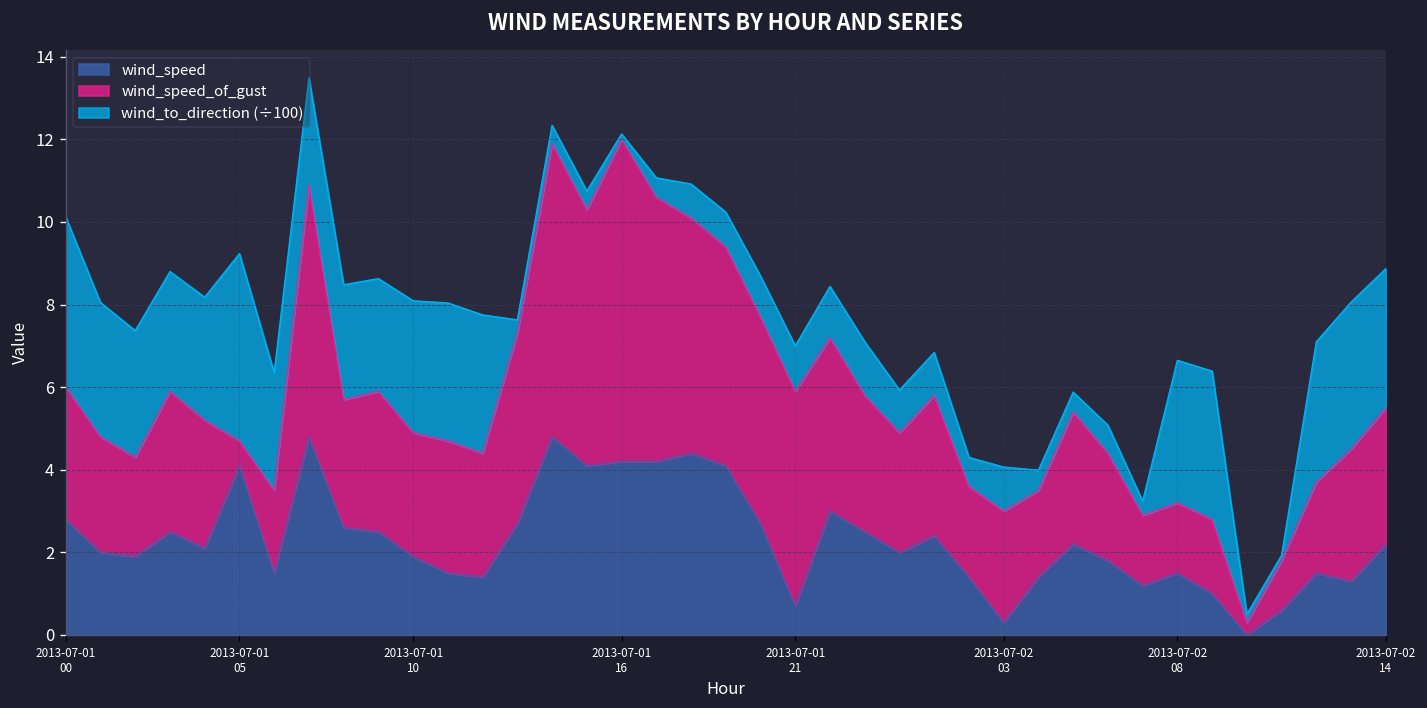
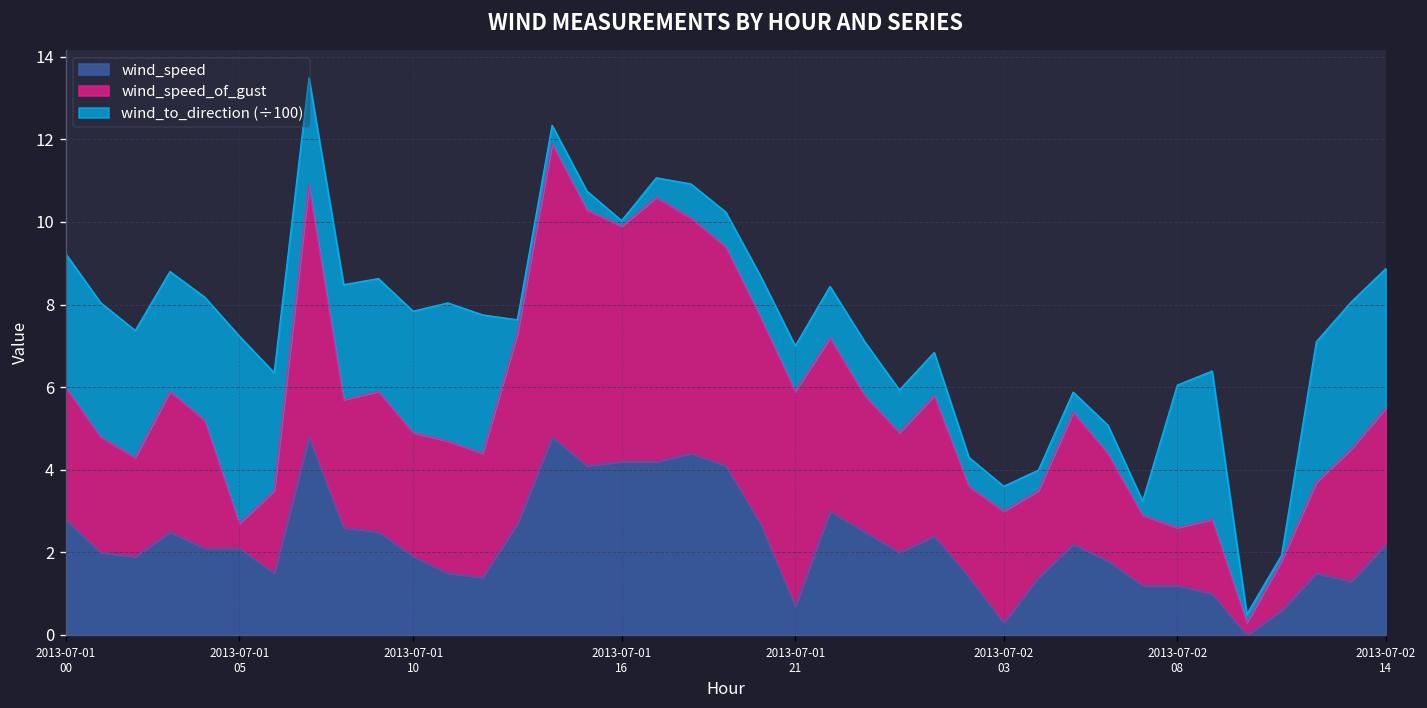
  {
    "wind_speed": {
      "2013-07-01 00": 2.8,
-     "2013-07-01 05": 4.1,
+     "2013-07-01 05": 2.1,
      "2013-07-01 10": 1.9,
      "2013-07-01 16": 4.2,
      "2013-07-01 21": 0.7,
      "2013-07-02 03": 0.3,
-     "2013-07-02 08": 1.5,
+     "2013-07-02 08": 1.2,
      "2013-07-02 14": 2.2
    },
    "wind_speed_of_gust": {
      "2013-07-01 00": 3.2,
      "2013-07-01 05": 0.6,
      "2013-07-01 10": 3.0,
-     "2013-07-01 16": 7.8,
+     "2013-07-01 16": 5.7,
      "2013-07-01 21": 5.2,
      "2013-07-02 03": 2.7,
-     "2013-07-02 08": 1.7,
+     "2013-07-02 08": 1.4,
      "2013-07-02 14": 3.3
    },
    "wind_to_direction (÷100)": {
-     "2013-07-01 00": 4.1,
+     "2013-07-01 00": 3.2,
      "2013-07-01 05": 4.5,
-     "2013-07-01 10": 3.2,
+     "2013-07-01 10": 2.9,
      "2013-07-01 16": 0.1,
      "2013-07-01 21": 1.1,
-     "2013-07-02 03": 1.1,
+     "2013-07-02 03": 0.6,
      "2013-07-02 08": 3.5,
      "2013-07-02 14": 3.4
    }
  }
